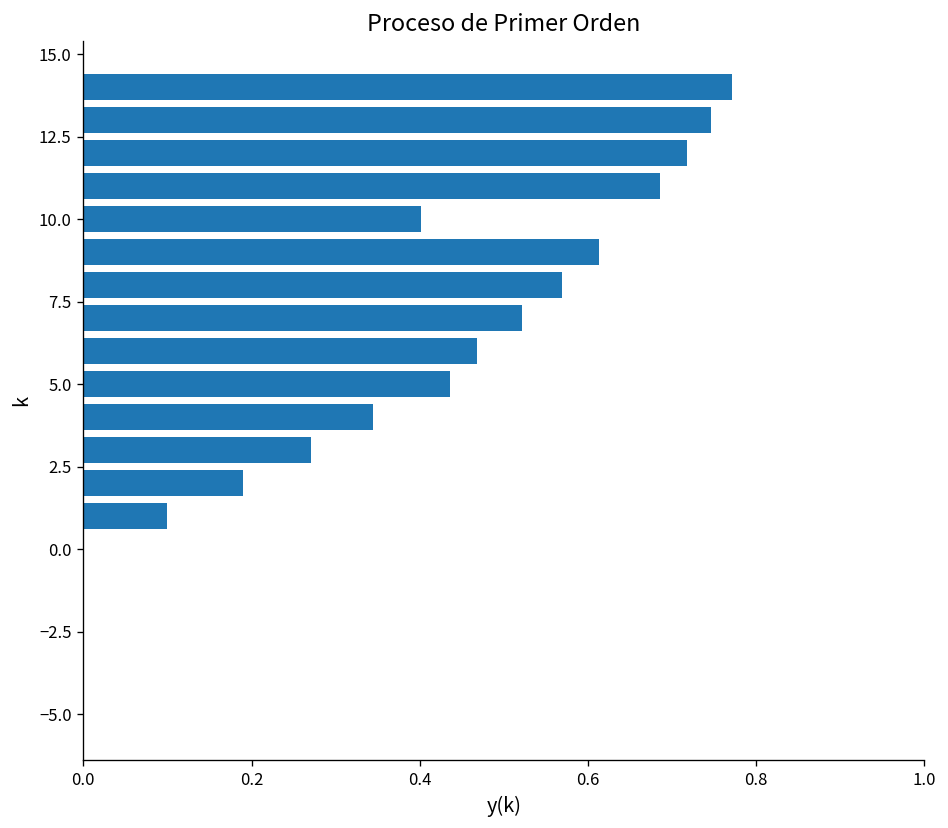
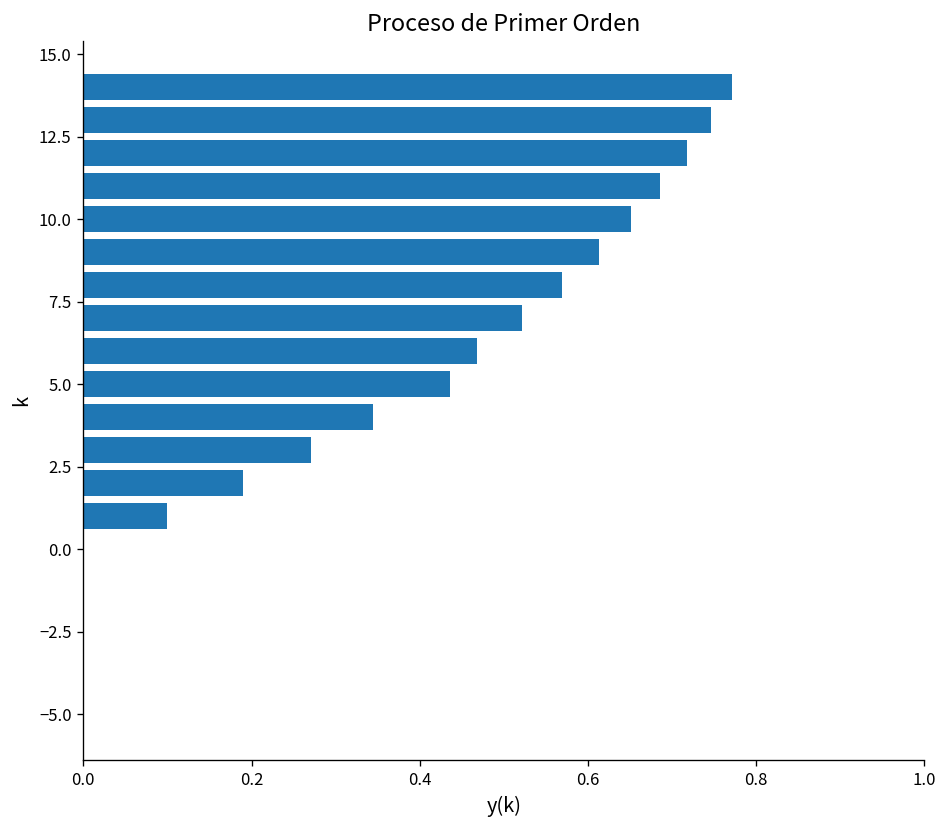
  {
-   "10.0": 0.40,
+   "10.0": 0.65,
    "5.0": 0.44,
    "0.0": 0.00,
    "−5.0": 0.00
  }
